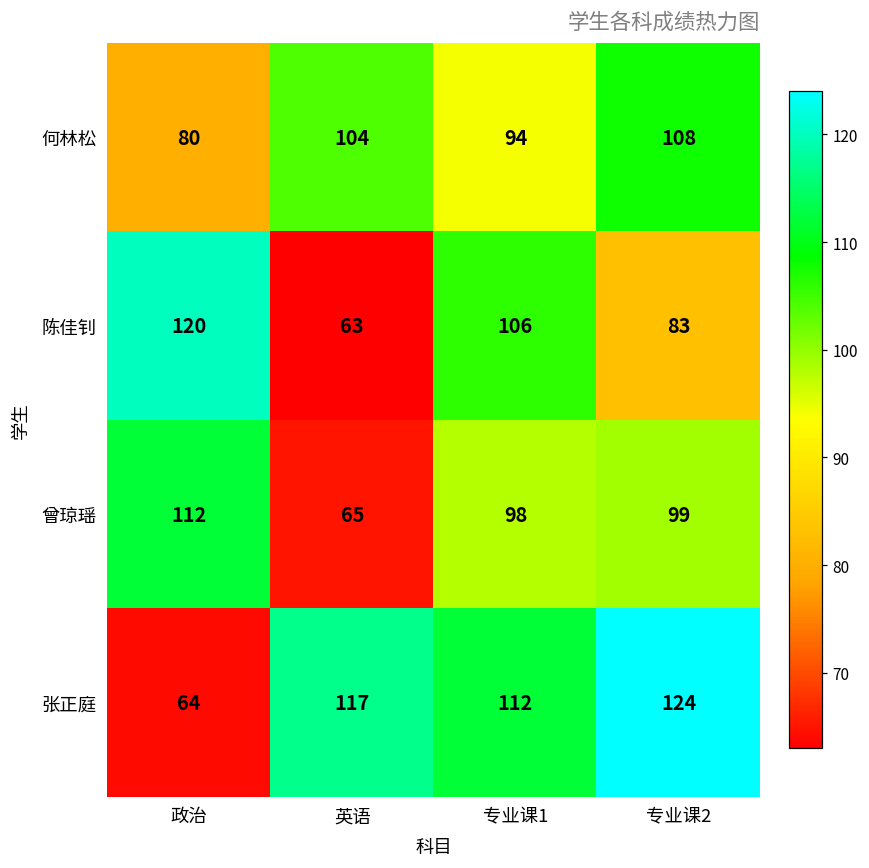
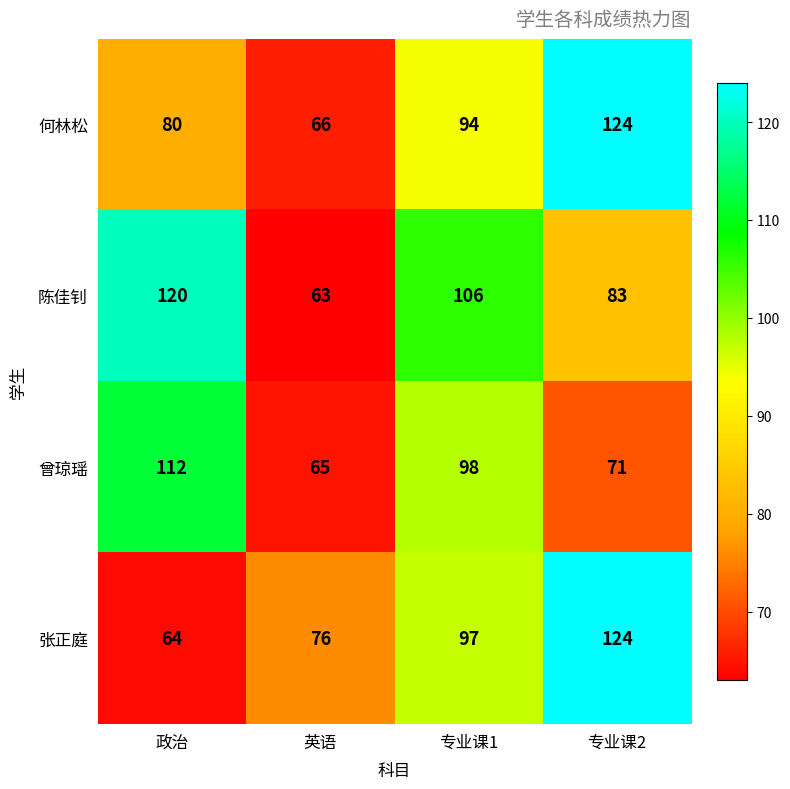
  {
    "何林松": {
      "政治": 80,
-     "英语": 104,
+     "英语": 66,
      "专业课1": 94,
-     "专业课2": 108
+     "专业课2": 124
    },
    "陈佳钊": {
      "政治": 120,
      "英语": 63,
      "专业课1": 106,
      "专业课2": 83
    },
    "曾琼瑶": {
      "政治": 112,
      "英语": 65,
      "专业课1": 98,
-     "专业课2": 99
+     "专业课2": 71
    },
    "张正庭": {
      "政治": 64,
-     "英语": 117,
-     "专业课1": 112,
+     "英语": 76,
+     "专业课1": 97,
      "专业课2": 124
    }
  }
